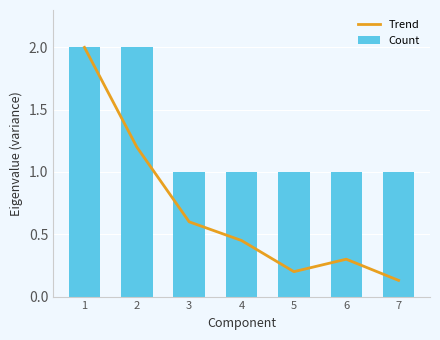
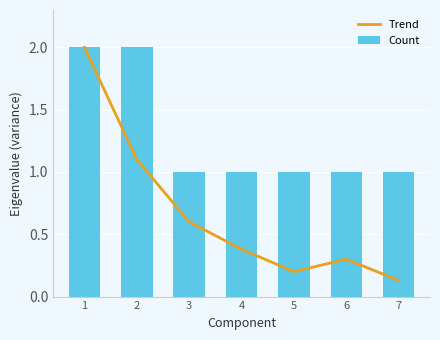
  {
    "Trend": {
      "1": 2.00,
-     "2": 1.2,
+     "2": 1.1,
      "3": 0.60,
-     "4": 0.45,
+     "4": 0.38,
      "5": 0.20,
      "6": 0.30,
      "7": 0.13
    },
    "Count": {
      "1": 2.00,
      "2": 2.00,
      "3": 1.00,
      "4": 1.00,
      "5": 1.00,
      "6": 1.00,
      "7": 1.00
    }
  }
